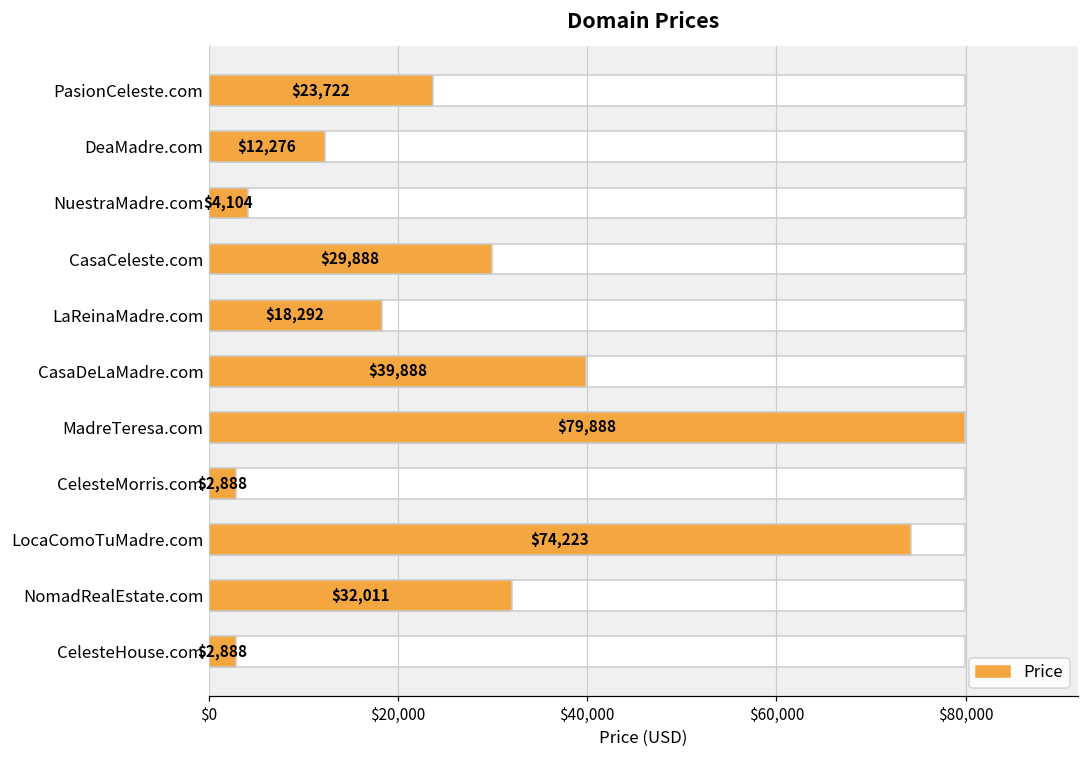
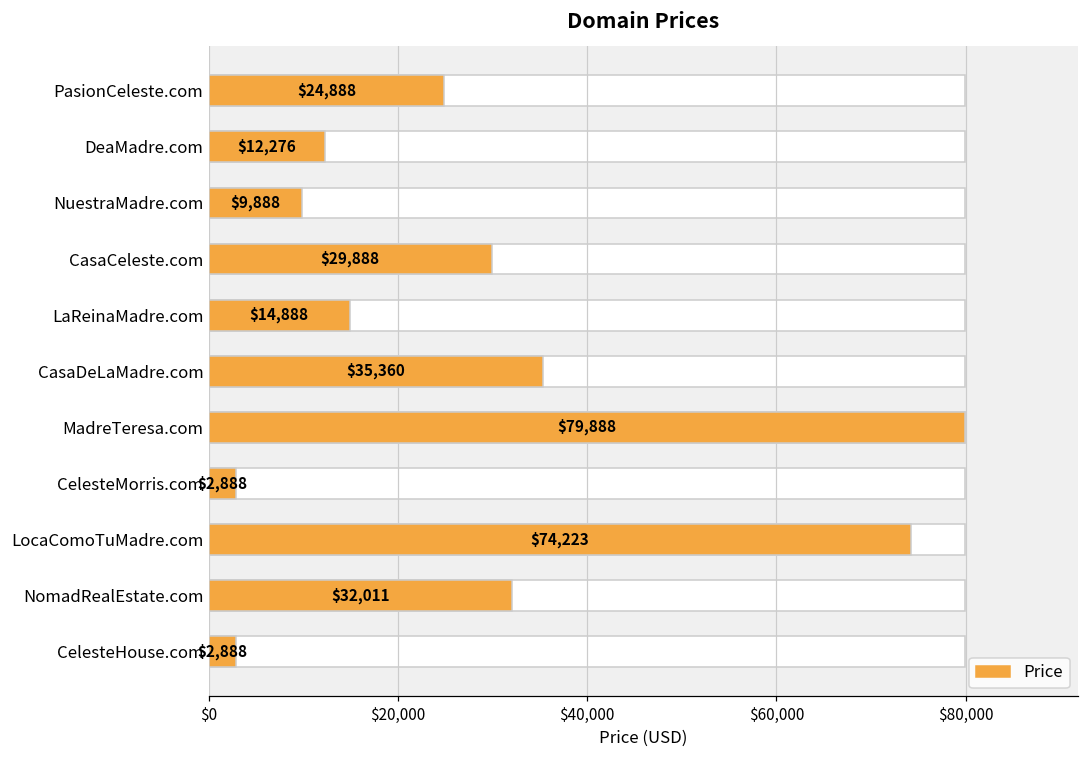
  {
    "Price": {
-     "PasionCeleste.com": "$23,722",
-     "NuestraMadre.com": "$4,104",
-     "LaReinaMadre.com": "$18,292",
-     "CasaDeLaMadre.com": "$39,888",
+     "PasionCeleste.com": "$24,888",
+     "NuestraMadre.com": "$9,888",
+     "LaReinaMadre.com": "$14,888",
+     "CasaDeLaMadre.com": "$35,360",
      "MadreTeresa.com": "$79,888"
    }
  }
